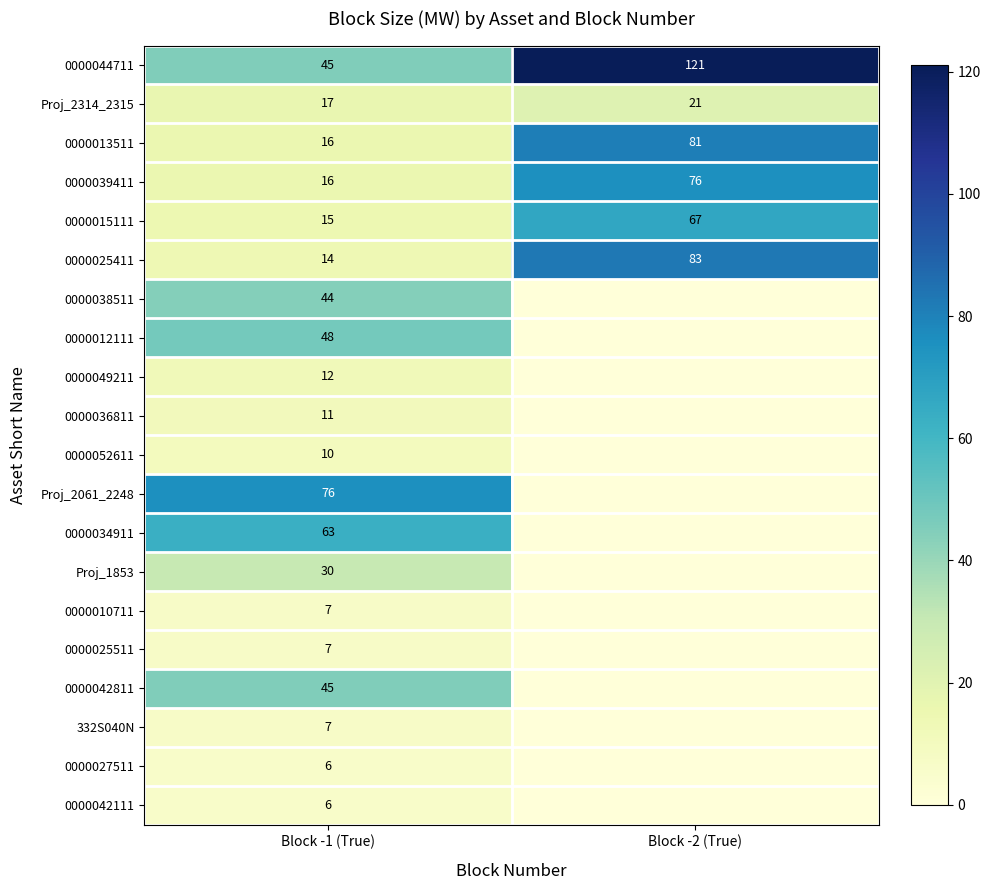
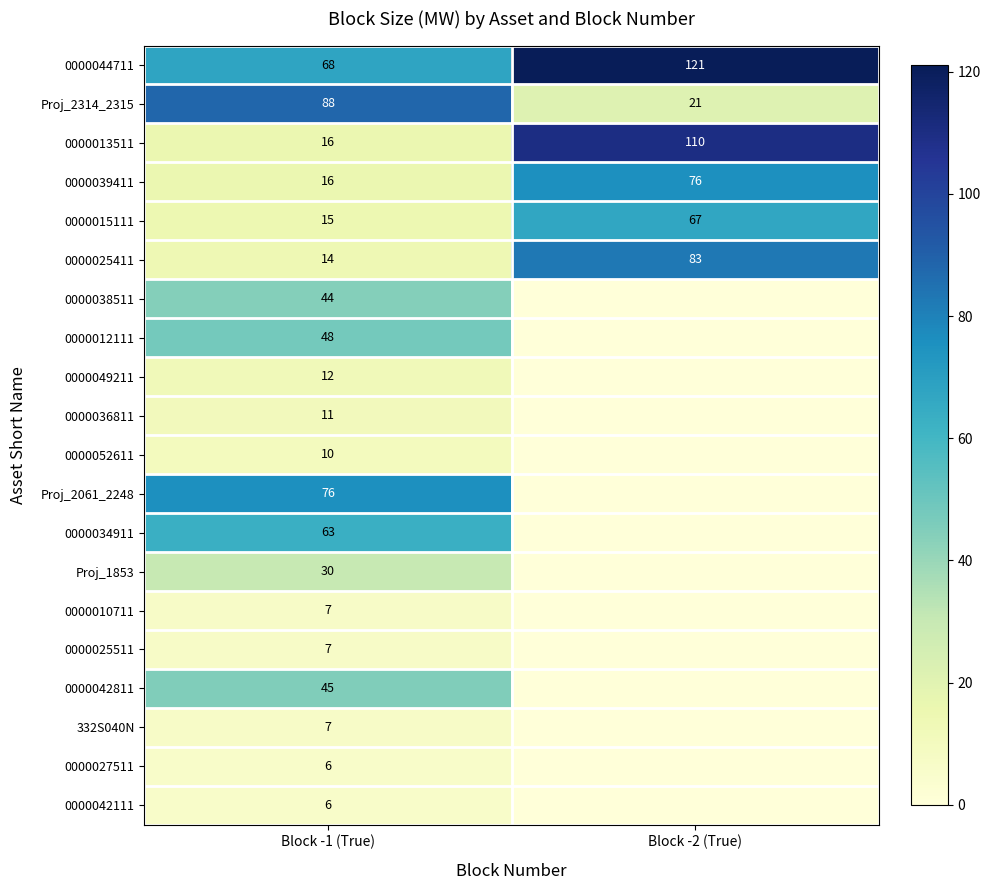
  {
    "0000044711": {
-     "Block -1 (True)": 45,
+     "Block -1 (True)": 68,
      "Block -2 (True)": 121
    },
    "Proj_2314_2315": {
-     "Block -1 (True)": 17,
+     "Block -1 (True)": 88,
      "Block -2 (True)": 21
    },
    "0000013511": {
      "Block -1 (True)": 16,
-     "Block -2 (True)": 81
+     "Block -2 (True)": 110
    },
    "0000039411": {
      "Block -1 (True)": 16,
      "Block -2 (True)": 76
    },
    "0000015111": {
      "Block -1 (True)": 15,
      "Block -2 (True)": 67
    },
    "0000025411": {
      "Block -1 (True)": 14,
      "Block -2 (True)": 83
    },
    "0000038511": {
      "Block -1 (True)": 44
    },
    "0000012111": {
      "Block -1 (True)": 48
    },
    "0000049211": {
      "Block -1 (True)": 12
    },
    "0000036811": {
      "Block -1 (True)": 11
    },
    "0000052611": {
      "Block -1 (True)": 10
    },
    "Proj_2061_2248": {
      "Block -1 (True)": 76
    },
    "0000034911": {
      "Block -1 (True)": 63
    },
    "Proj_1853": {
      "Block -1 (True)": 30
    },
    "0000010711": {
      "Block -1 (True)": 7
    },
    "0000025511": {
      "Block -1 (True)": 7
    },
    "0000042811": {
      "Block -1 (True)": 45
    },
    "332S040N": {
      "Block -1 (True)": 7
    },
    "0000027511": {
      "Block -1 (True)": 6
    },
    "0000042111": {
      "Block -1 (True)": 6
    }
  }
